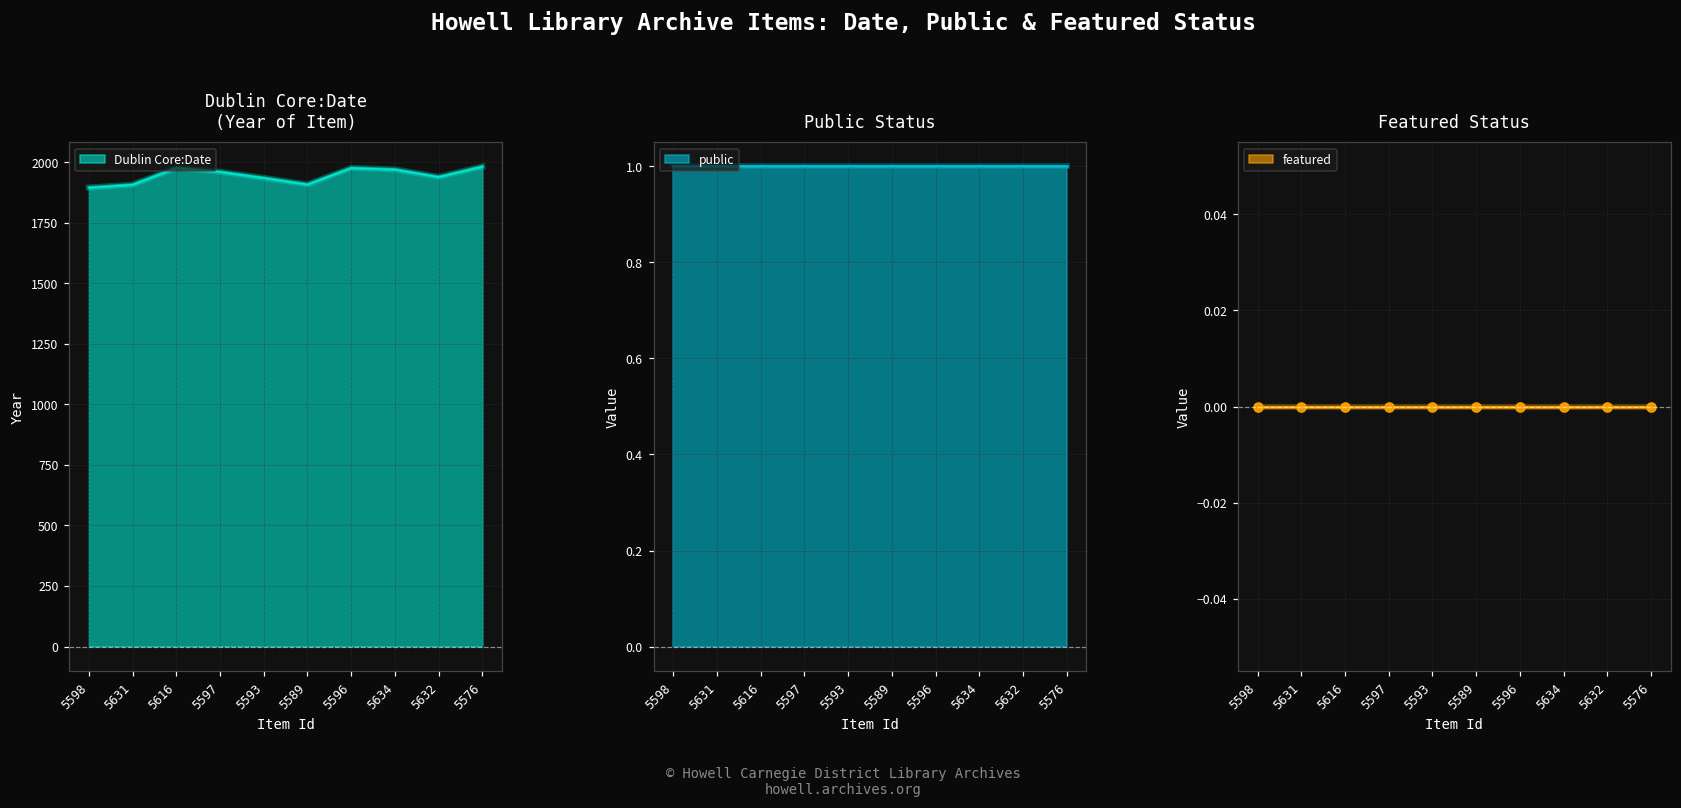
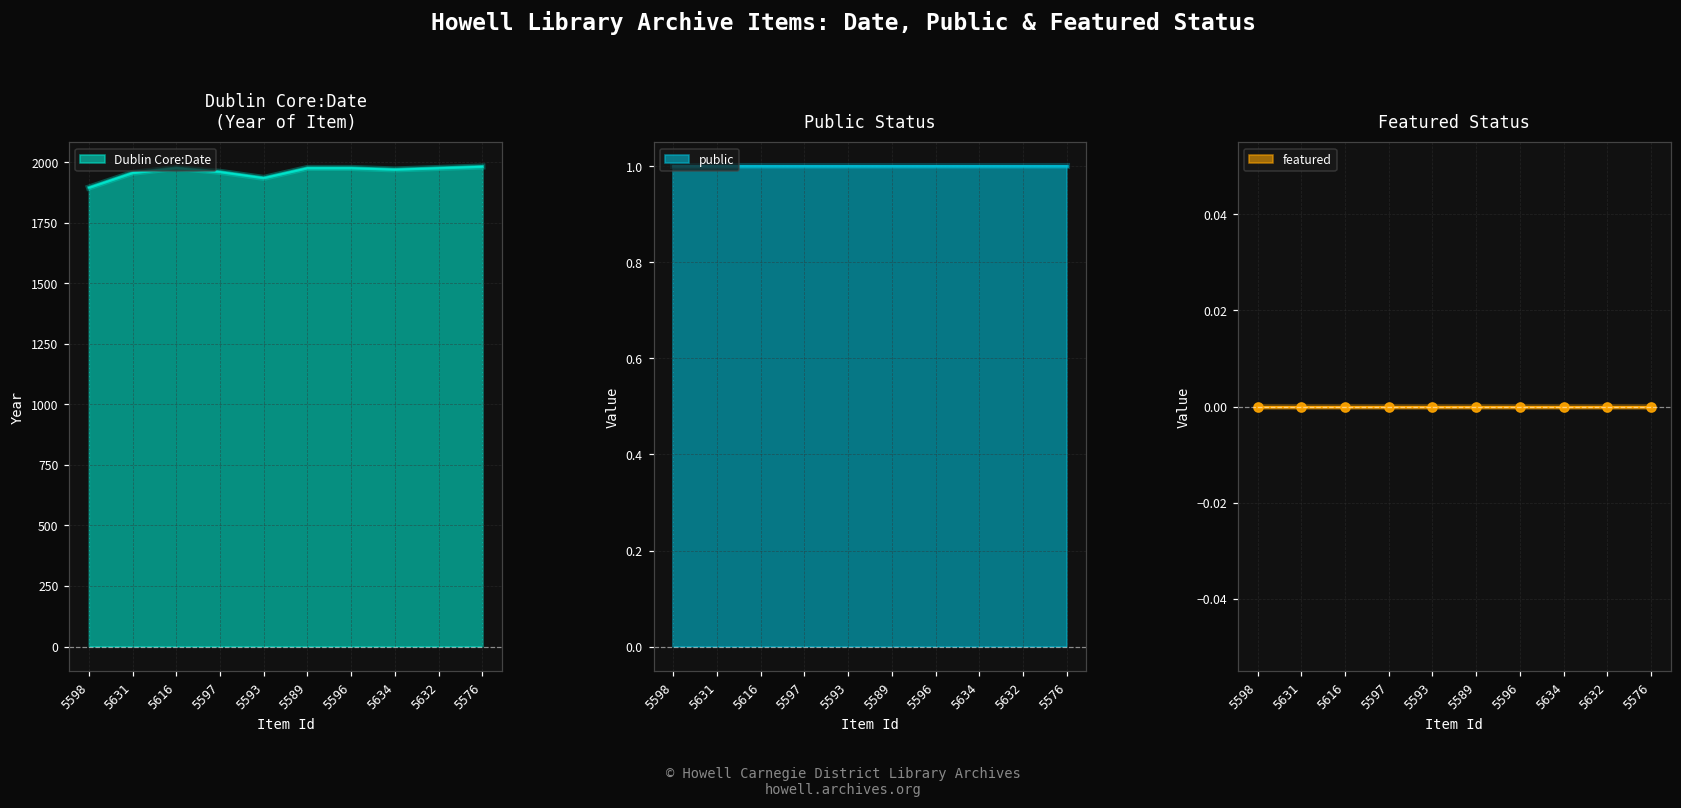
  {
    "Dublin Core:Date (Year of Item)": {
      "5598": 1900,
-     "5631": 1910,
+     "5631": 1960,
      "5597": 1960,
      "5593": 1940,
-     "5589": 1910,
+     "5589": 1980,
      "5596": 1980,
      "5634": 1970,
-     "5632": 1940,
+     "5632": 1980,
      "5576": 1980
    },
    "Public Status": {
      "5616": 1.00,
      "5597": 1.00,
      "5593": 1.00,
      "5589": 1.00,
      "5596": 1.00,
      "5634": 1.00,
      "5632": 1.00,
      "5576": 1.00
    },
    "Featured Status": {
      "5598": 0.000,
      "5631": 0.000,
      "5616": 0.000,
      "5597": 0.000,
      "5593": 0.000,
      "5589": 0.000,
      "5596": 0.000,
      "5634": 0.000,
      "5632": 0.000,
      "5576": 0.000
    }
  }
